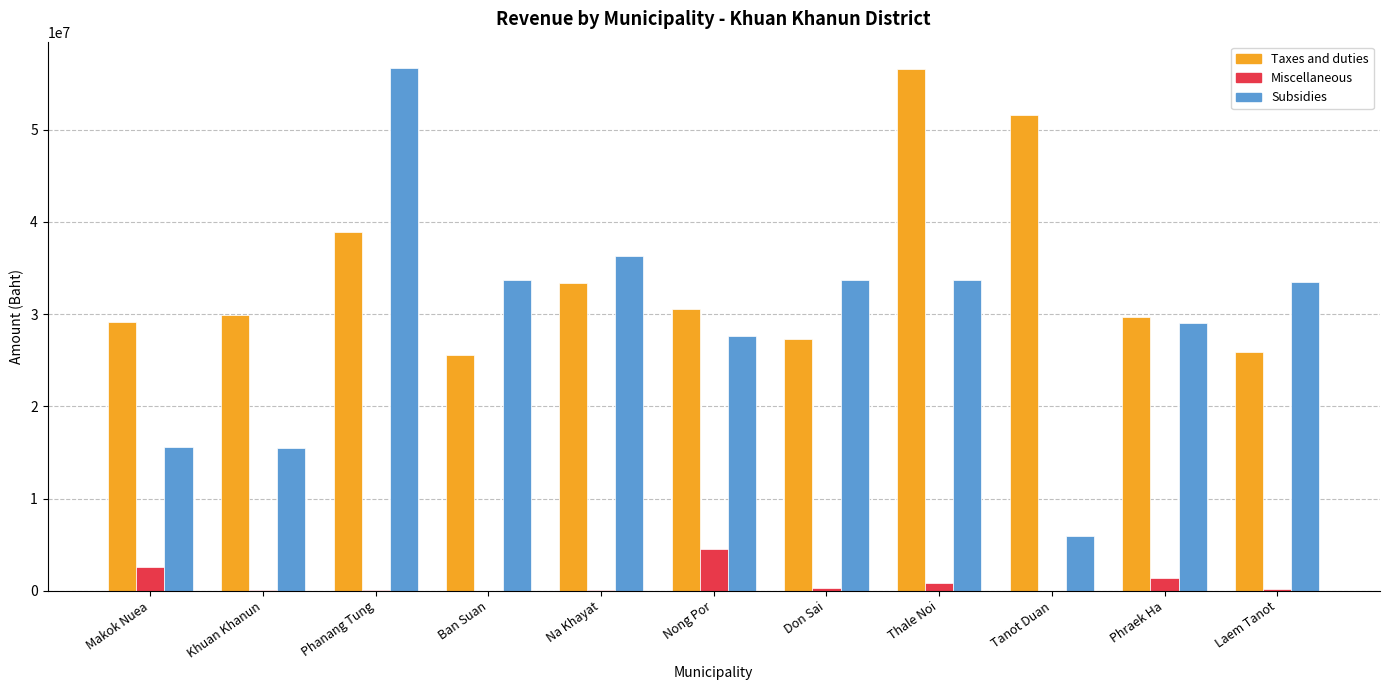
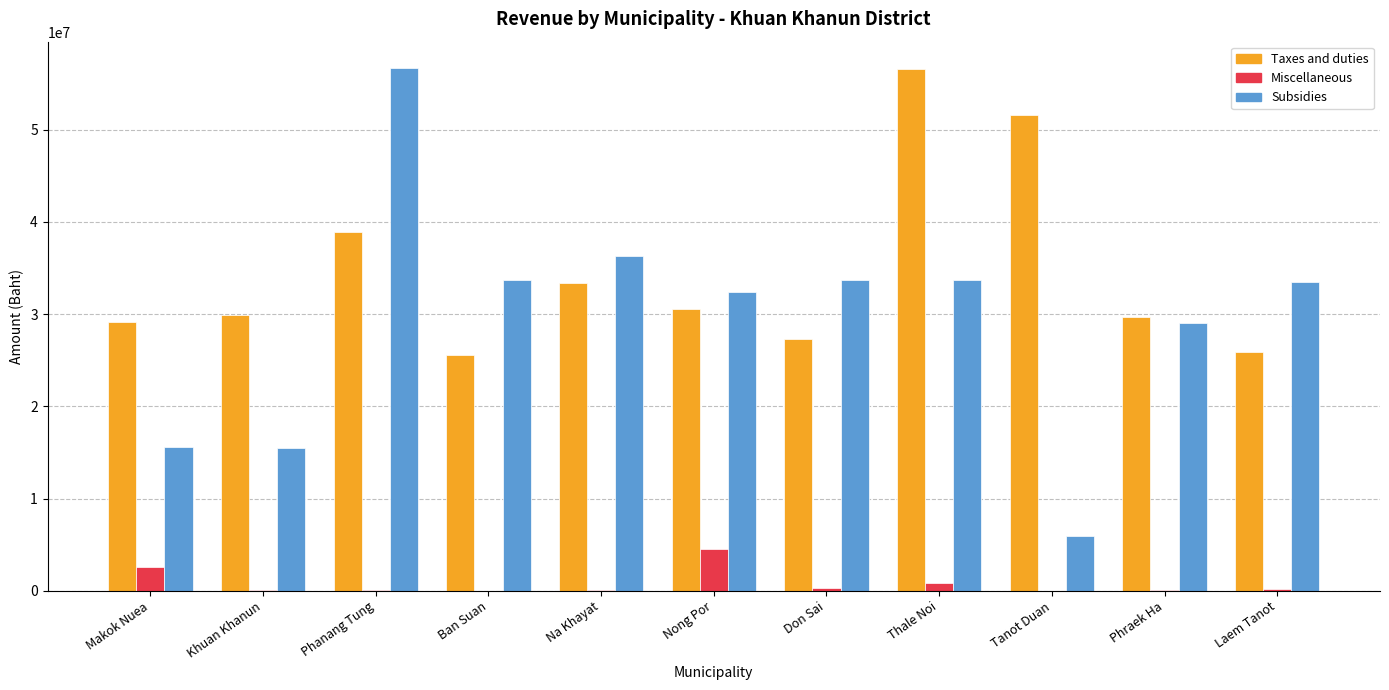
  {
    "Taxes and duties": {
      "Makok Nuea": 29000000,
      "Khuan Khanun": 30000000,
      "Phanang Tung": 39000000,
      "Ban Suan": 26000000,
      "Na Khayat": 33000000,
      "Nong Por": 31000000,
      "Don Sai": 27000000,
      "Thale Noi": 57000000,
      "Tanot Duan": 52000000,
      "Phraek Ha": 30000000,
      "Laem Tanot": 26000000
    },
    "Miscellaneous": {
      "Makok Nuea": 3000000,
      "Nong Por": 4000000,
      "Don Sai": 0,
      "Thale Noi": 1000000,
-     "Phraek Ha": 1000000
+     "Phraek Ha": 0
    },
    "Subsidies": {
      "Makok Nuea": 16000000,
      "Khuan Khanun": 15000000,
      "Phanang Tung": 57000000,
      "Ban Suan": 34000000,
      "Na Khayat": 36000000,
-     "Nong Por": 28000000,
+     "Nong Por": 32000000,
      "Don Sai": 34000000,
      "Thale Noi": 34000000,
      "Tanot Duan": 6000000,
      "Phraek Ha": 29000000,
      "Laem Tanot": 33000000
    }
  }
